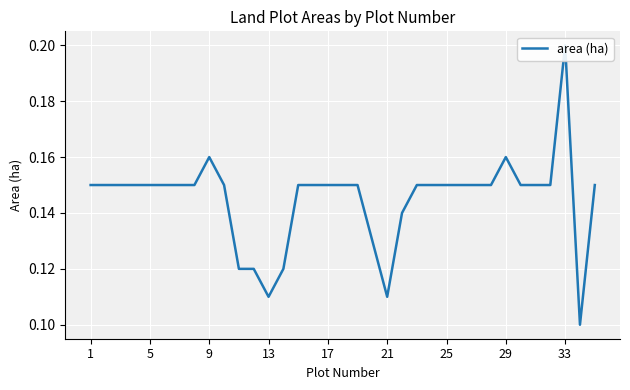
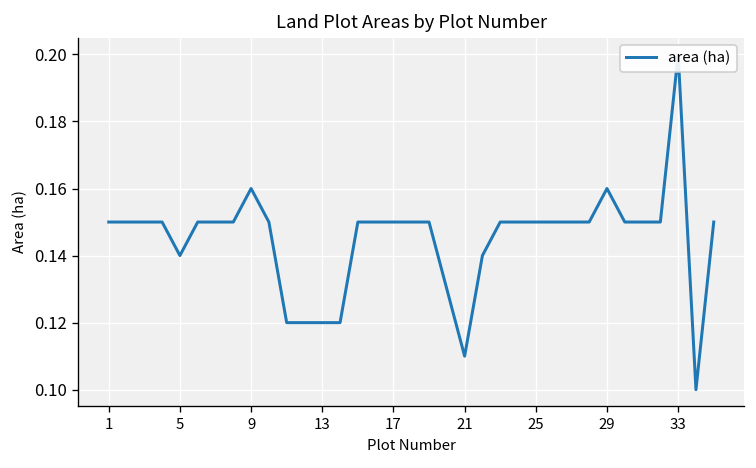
  {
    "1": 0.15,
-   "5": 0.15,
+   "5": 0.14,
    "9": 0.16,
-   "13": 0.11,
+   "13": 0.12,
    "17": 0.15,
    "21": 0.11,
    "25": 0.15,
    "29": 0.16
  }
